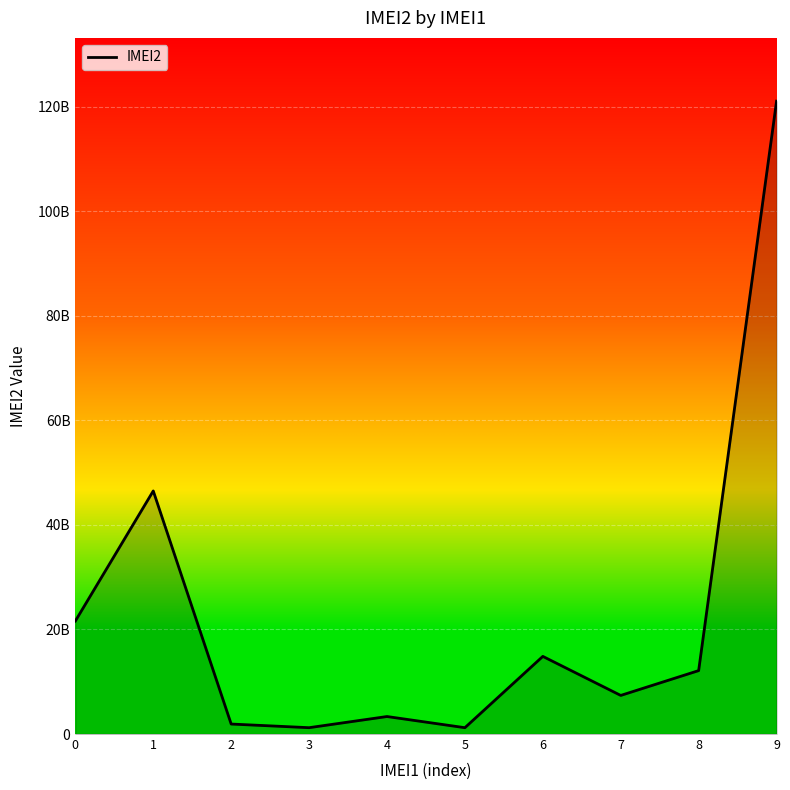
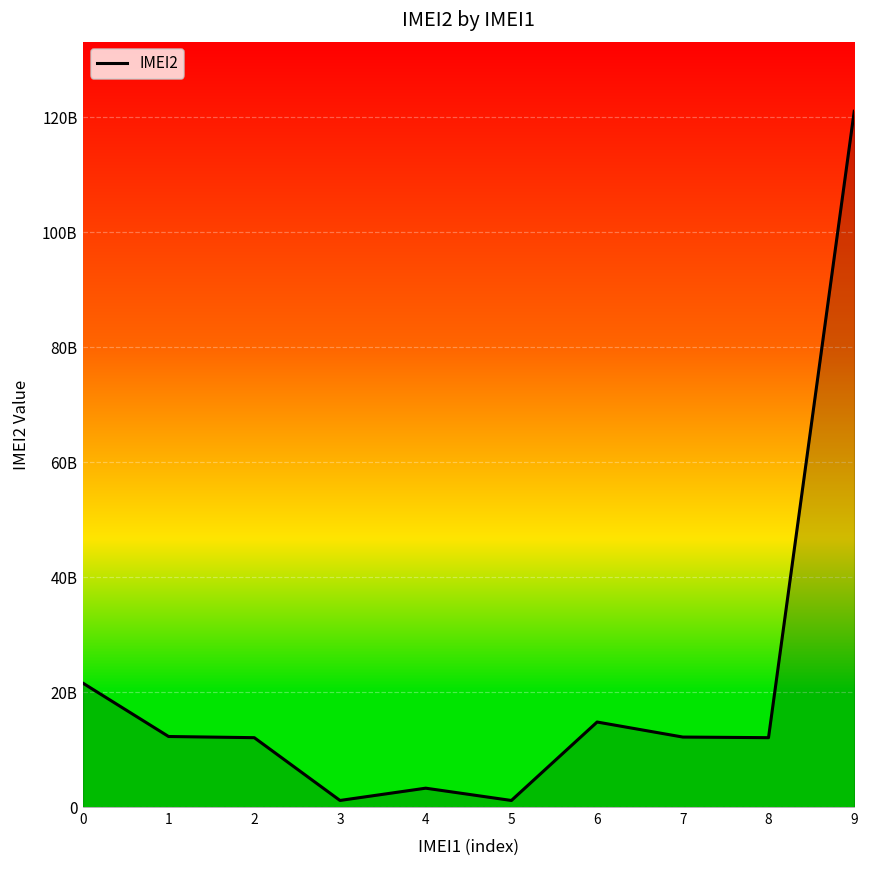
  {
    "0": 22000000000,
-   "1": 46000000000,
-   "2": 2000000000,
+   "1": 12000000000,
+   "2": 12000000000,
    "3": 1000000000,
    "4": 3000000000,
    "5": 1000000000,
    "6": 15000000000,
-   "7": 7000000000,
+   "7": 12000000000,
    "8": 12000000000,
    "9": 121000000000
  }
